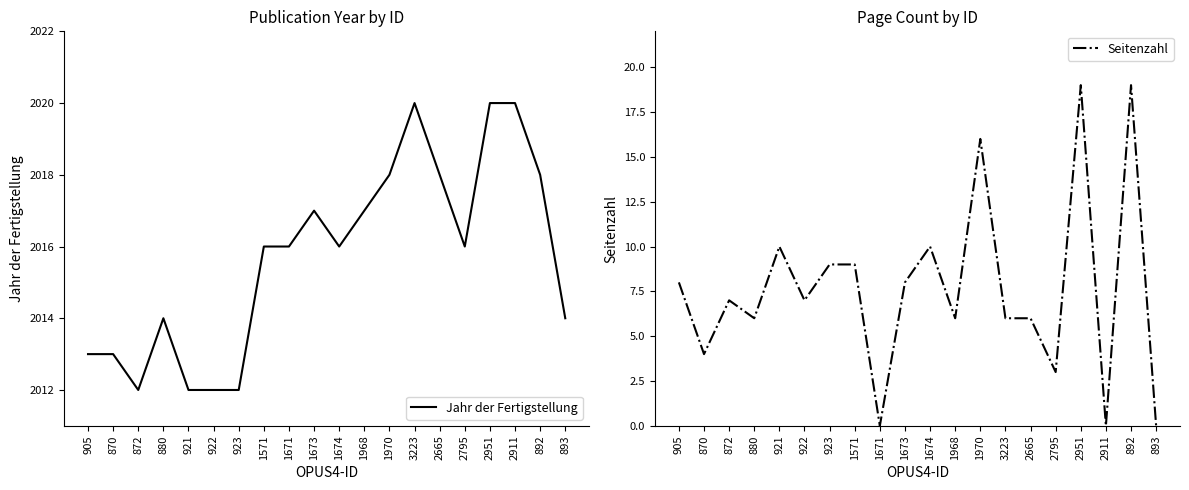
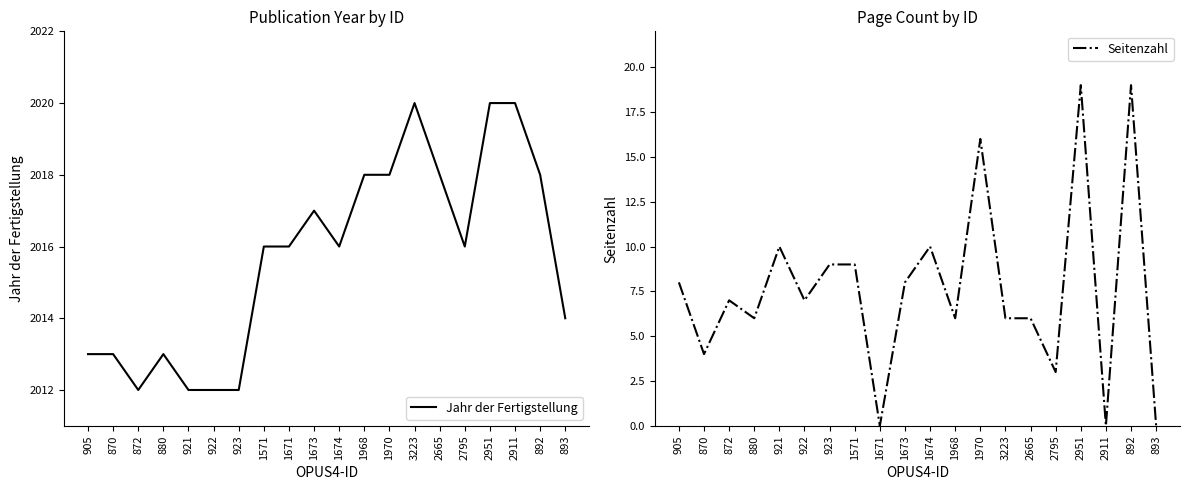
  {
    "Publication Year by ID": {
      "905": 2013,
      "870": 2013,
      "872": 2012,
-     "880": 2014,
+     "880": 2013,
      "921": 2012,
      "922": 2012,
      "923": 2012,
      "1571": 2016,
      "1671": 2016,
      "1673": 2017,
      "1674": 2016,
-     "1968": 2017,
+     "1968": 2018,
      "1970": 2018,
      "3223": 2020,
      "2665": 2018,
      "2795": 2016,
      "2951": 2020,
      "2911": 2020,
      "892": 2018,
      "893": 2014
    },
    "Page Count by ID": {
      "905": 8.0,
      "870": 4.0,
      "872": 7.0,
      "880": 6.0,
      "921": 10.0,
      "922": 7.0,
      "923": 9.0,
      "1571": 9.0,
      "1671": 0.0,
      "1673": 8.0,
      "1674": 10.0,
      "1968": 6.0,
      "1970": 16.0,
      "3223": 6.0,
      "2665": 6.0,
      "2795": 3.0,
      "2951": 19.0,
      "2911": 0.0,
      "892": 19.0,
      "893": 0.0
    }
  }
